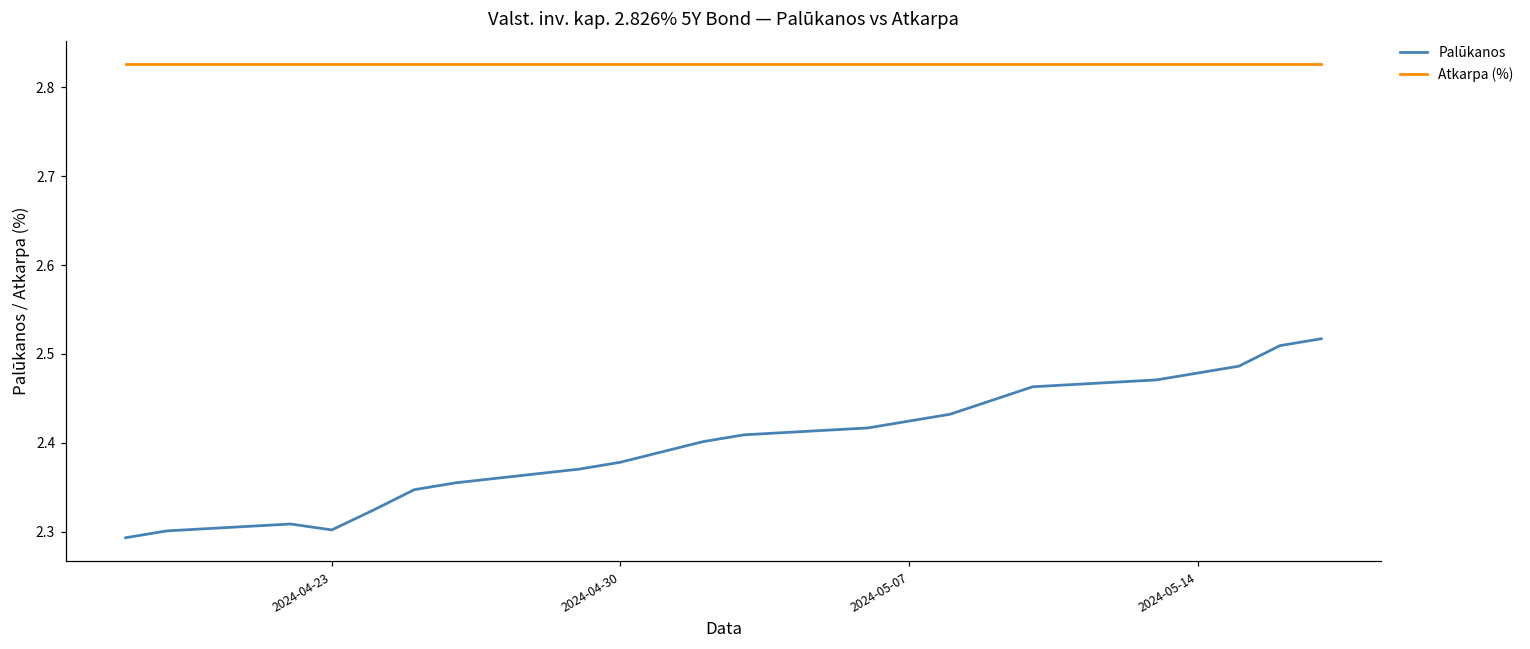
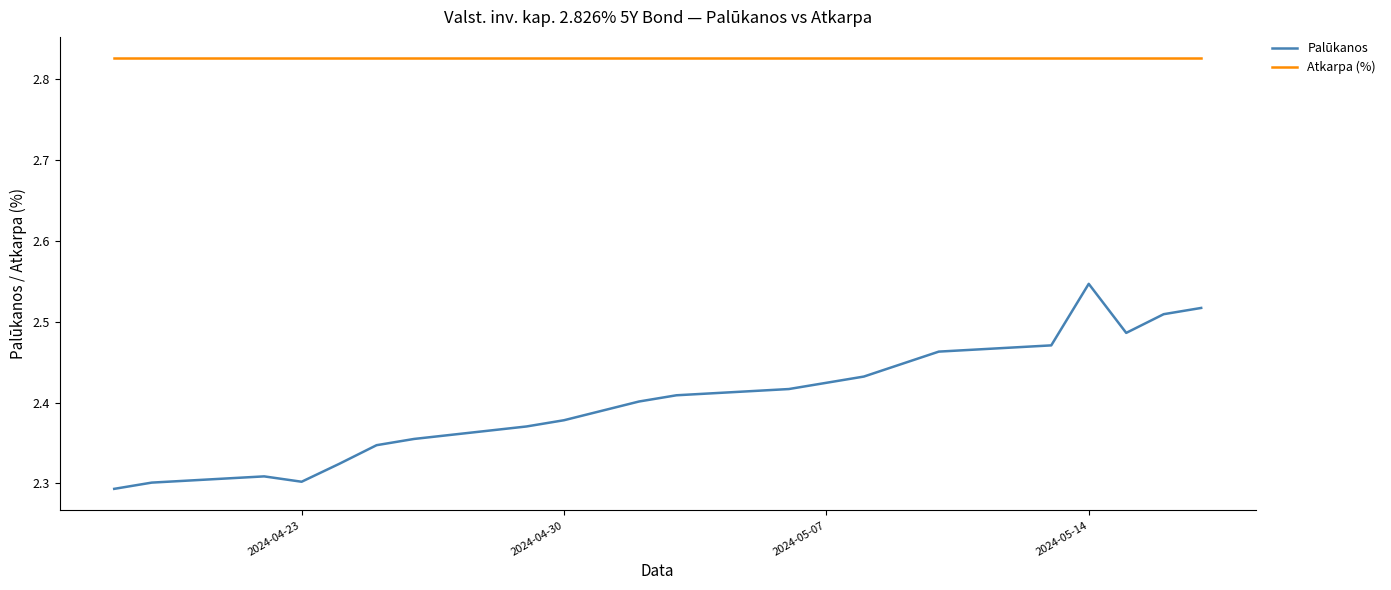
  {
    "Palūkanos": {
      "2024-04-23": 2.30,
      "2024-04-30": 2.38,
      "2024-05-07": 2.42,
-     "2024-05-14": 2.48
+     "2024-05-14": 2.55
    },
    "Atkarpa (%)": {
      "2024-04-23": 2.83,
      "2024-04-30": 2.83,
      "2024-05-07": 2.83,
      "2024-05-14": 2.83
    }
  }
